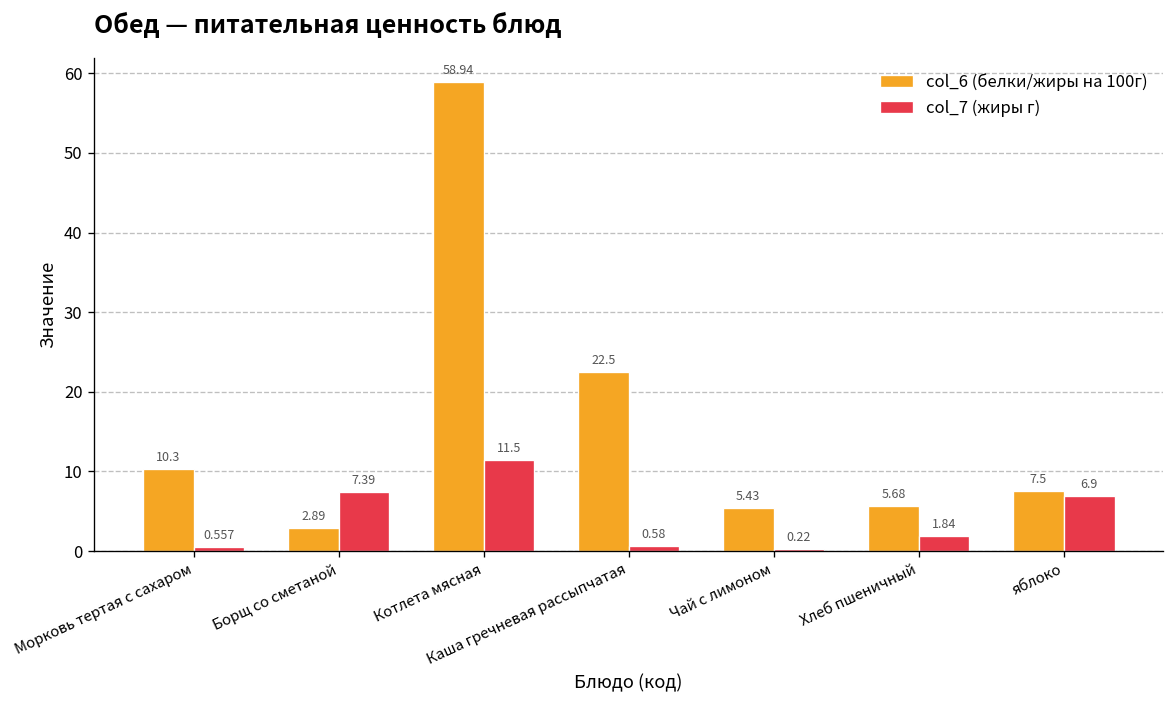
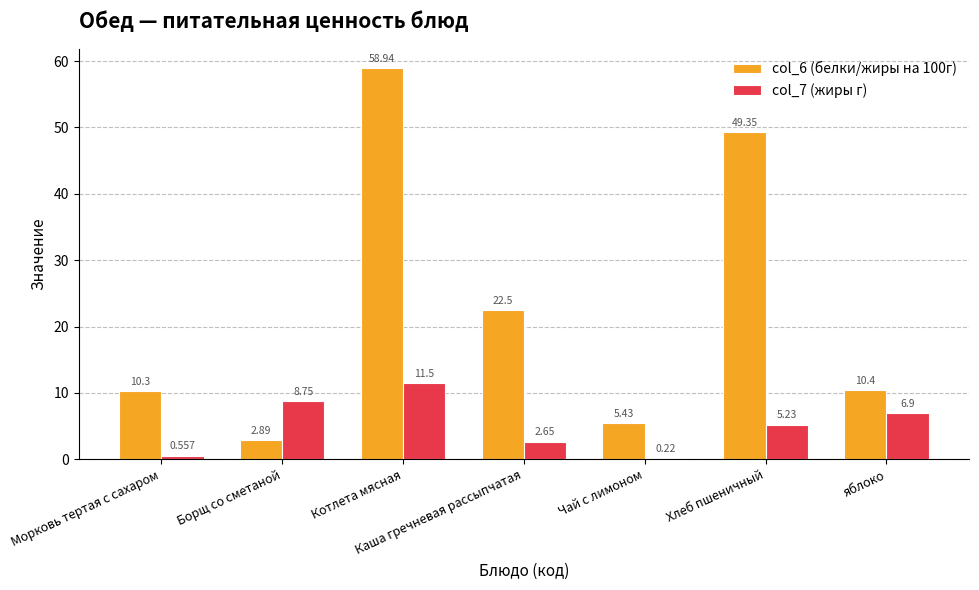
  {
    "col_6 (белки/жиры на 100г)": {
      "Морковь тертая с сахаром": 10.3,
      "Борщ со сметаной": 2.89,
      "Котлета мясная": 58.94,
      "Каша гречневая рассыпчатая": 22.5,
      "Чай с лимоном": 5.43,
-     "Хлеб пшеничный": 5.68,
-     "яблоко": 7.5
+     "Хлеб пшеничный": 49.35,
+     "яблоко": 10.4
    },
    "col_7 (жиры г)": {
      "Морковь тертая с сахаром": 0.557,
-     "Борщ со сметаной": 7.39,
+     "Борщ со сметаной": 8.75,
      "Котлета мясная": 11.5,
-     "Каша гречневая рассыпчатая": 0.58,
+     "Каша гречневая рассыпчатая": 2.65,
      "Чай с лимоном": 0.22,
-     "Хлеб пшеничный": 1.84,
+     "Хлеб пшеничный": 5.23,
      "яблоко": 6.9
    }
  }
